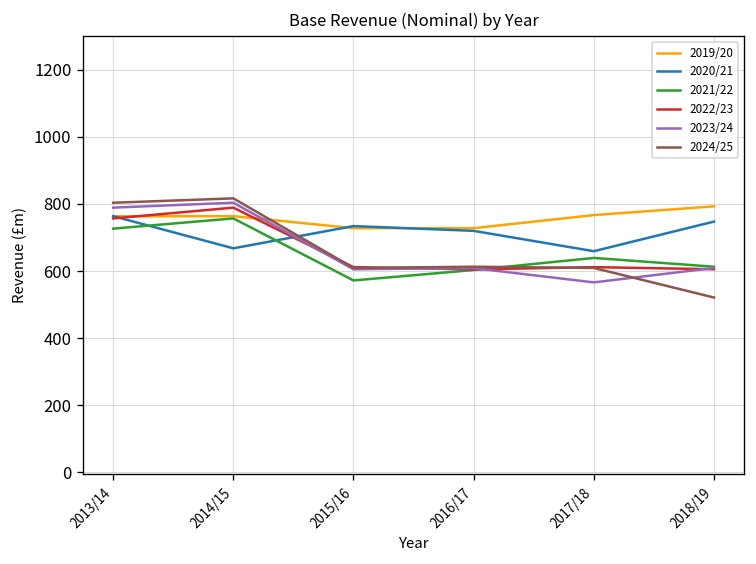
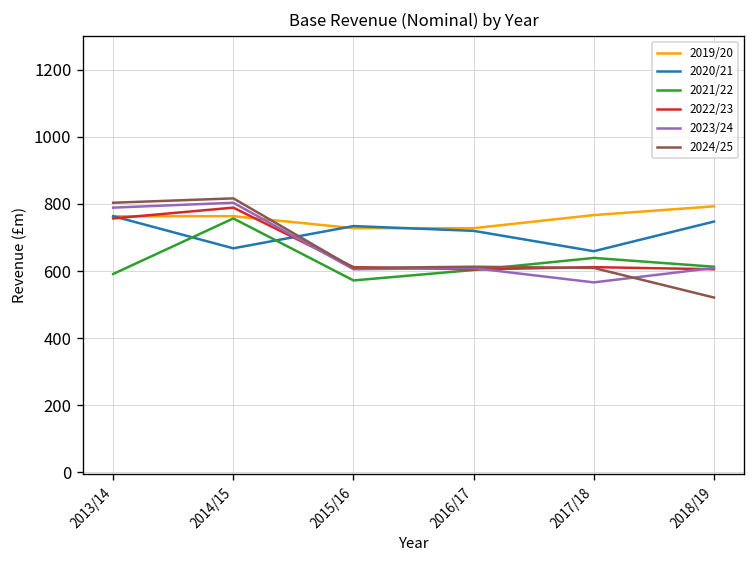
  {
    "2019/20": {
      "2017/18": 770,
      "2018/19": 790
    },
    "2020/21": {
      "2014/15": 670,
      "2017/18": 660,
      "2018/19": 750
    },
    "2021/22": {
-     "2013/14": 730,
+     "2013/14": 590,
      "2015/16": 570,
      "2017/18": 640
    },
    "2022/23": {
      "2014/15": 790
    },
    "2023/24": {
      "2013/14": 790,
      "2014/15": 800,
      "2017/18": 570
    },
    "2024/25": {
      "2013/14": 800,
      "2014/15": 820,
      "2018/19": 520
    }
  }
